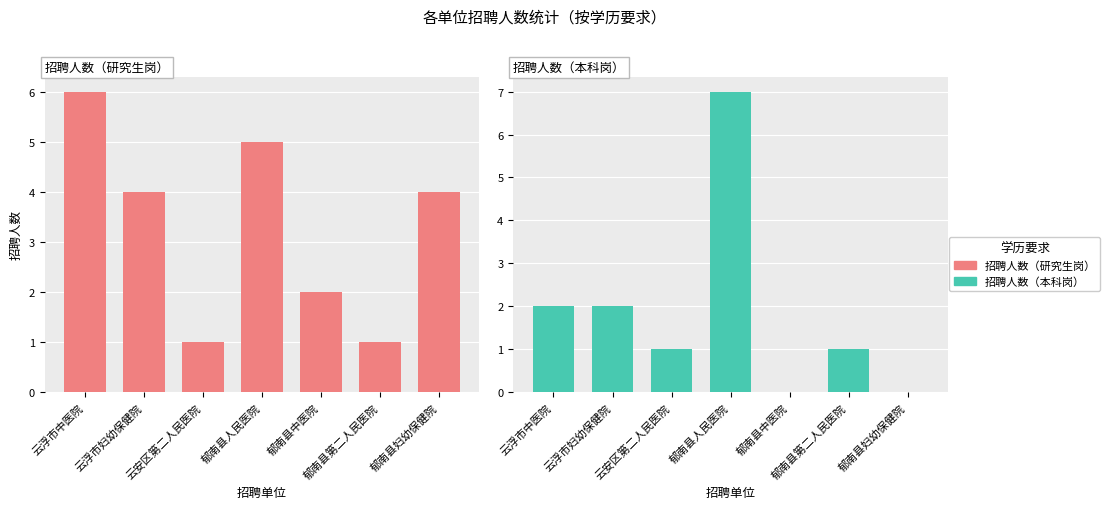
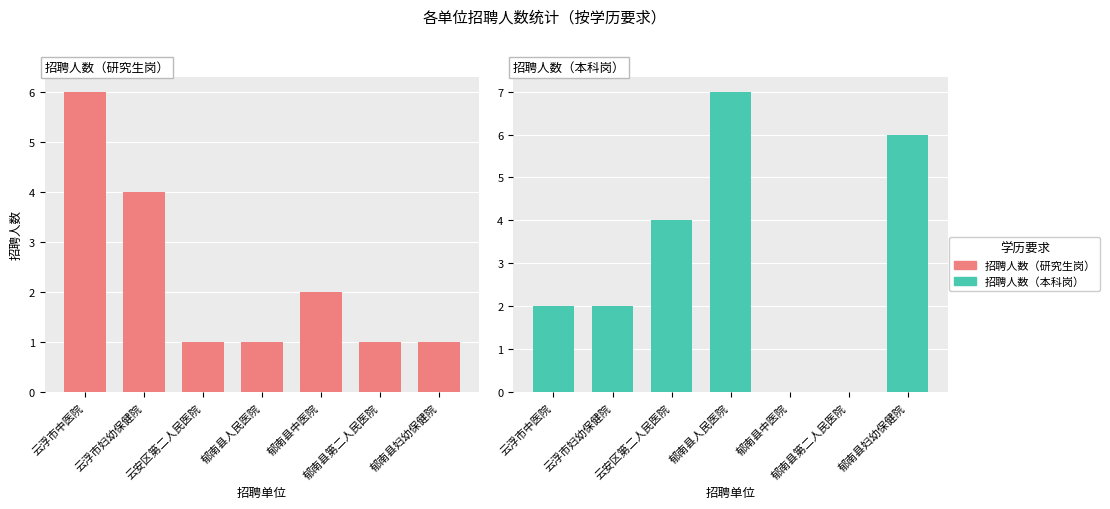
  {
    "招聘人数（研究生岗）": {
      "云浮市中医院": 6,
      "云浮市妇幼保健院": 4,
      "云安区第二人民医院": 1,
-     "郁南县人民医院": 5,
+     "郁南县人民医院": 1,
      "郁南县中医院": 2,
      "郁南县第二人民医院": 1,
-     "郁南县妇幼保健院": 4
+     "郁南县妇幼保健院": 1
    },
    "招聘人数（本科岗）": {
      "云浮市中医院": 2,
      "云浮市妇幼保健院": 2,
-     "云安区第二人民医院": 1,
+     "云安区第二人民医院": 4,
      "郁南县人民医院": 7,
      "郁南县中医院": 0,
-     "郁南县第二人民医院": 1,
-     "郁南县妇幼保健院": 0
+     "郁南县第二人民医院": 0,
+     "郁南县妇幼保健院": 6
    }
  }
